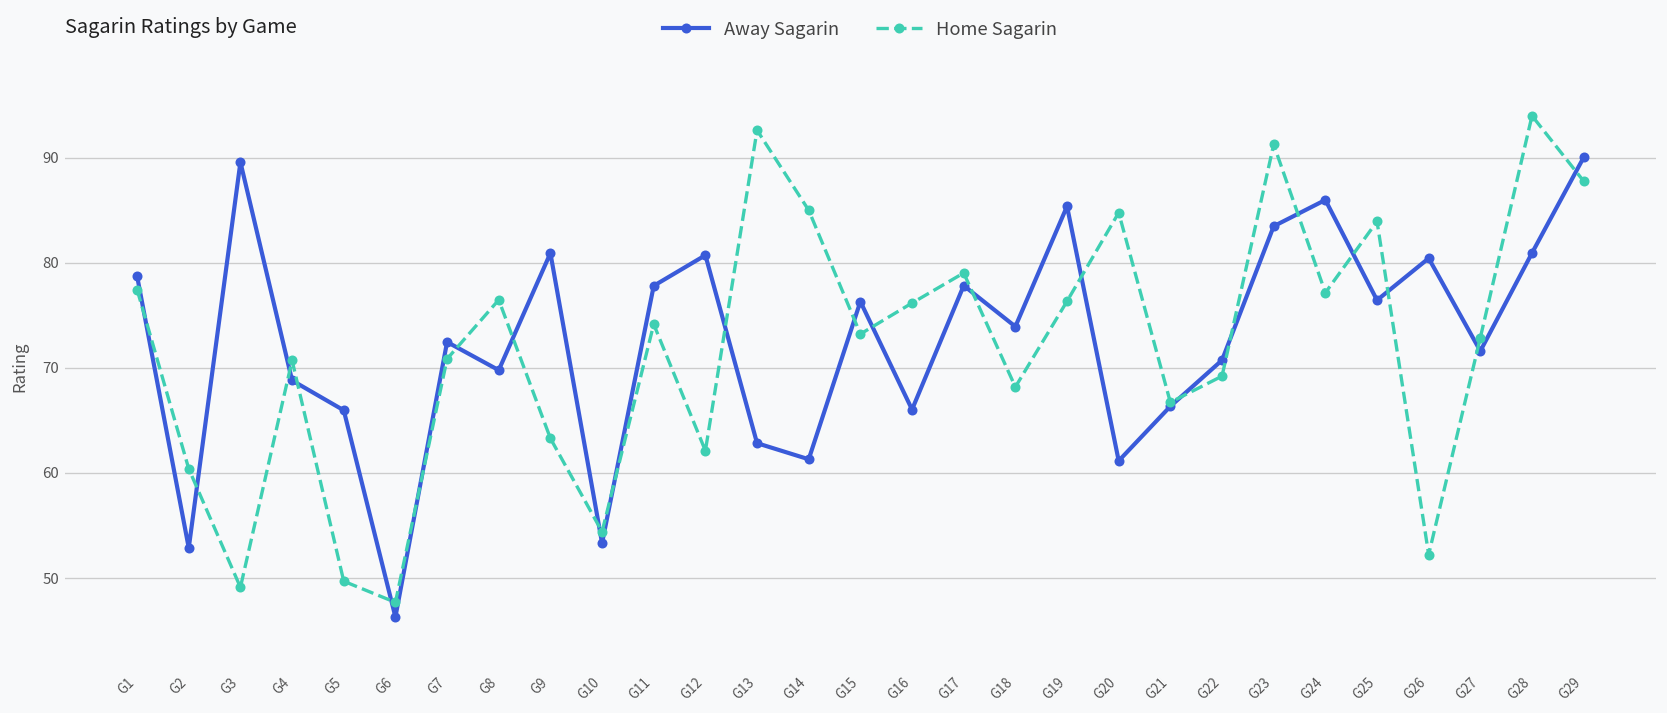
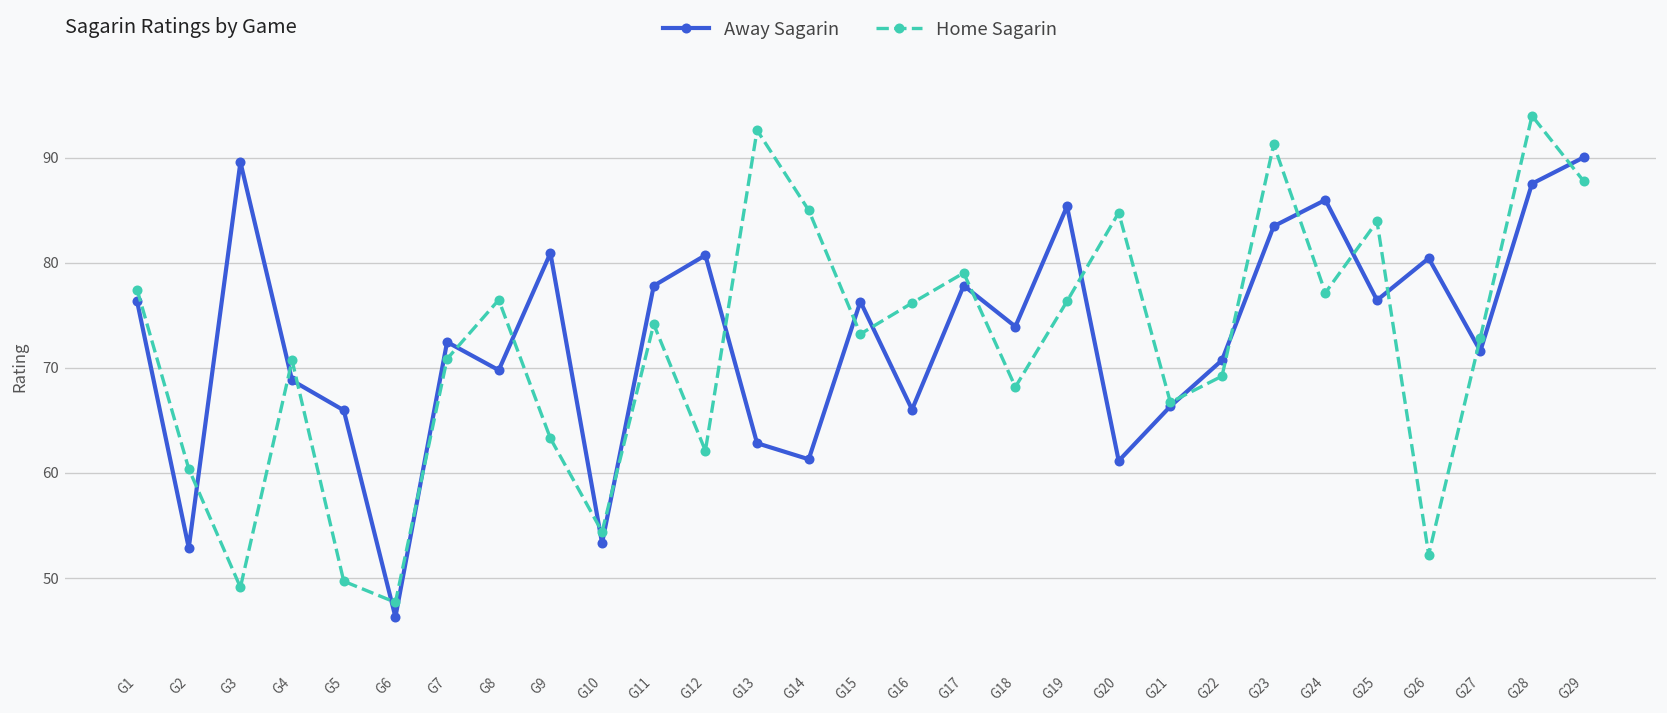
  {
    "Away Sagarin": {
-     "G1": 79,
+     "G1": 76,
      "G2": 53,
      "G3": 90,
      "G4": 69,
      "G5": 66,
      "G6": 46,
      "G7": 72,
      "G8": 70,
      "G9": 81,
      "G10": 53,
      "G11": 78,
      "G12": 81,
      "G13": 63,
      "G14": 61,
      "G15": 76,
      "G16": 66,
      "G17": 78,
      "G18": 74,
      "G19": 85,
      "G20": 61,
      "G21": 66,
      "G22": 71,
      "G23": 83,
      "G24": 86,
      "G25": 76,
      "G26": 80,
      "G27": 72,
-     "G28": 81,
+     "G28": 88,
      "G29": 90
    },
    "Home Sagarin": {
      "G1": 77,
      "G2": 60,
      "G3": 49,
      "G4": 71,
      "G5": 50,
      "G6": 48,
      "G7": 71,
      "G8": 76,
      "G9": 63,
      "G10": 54,
      "G11": 74,
      "G12": 62,
      "G13": 93,
      "G14": 85,
      "G15": 73,
      "G16": 76,
      "G17": 79,
      "G18": 68,
      "G19": 76,
      "G20": 85,
      "G21": 67,
      "G22": 69,
      "G23": 91,
      "G24": 77,
      "G25": 84,
      "G26": 52,
      "G27": 73,
      "G28": 94,
      "G29": 88
    }
  }
